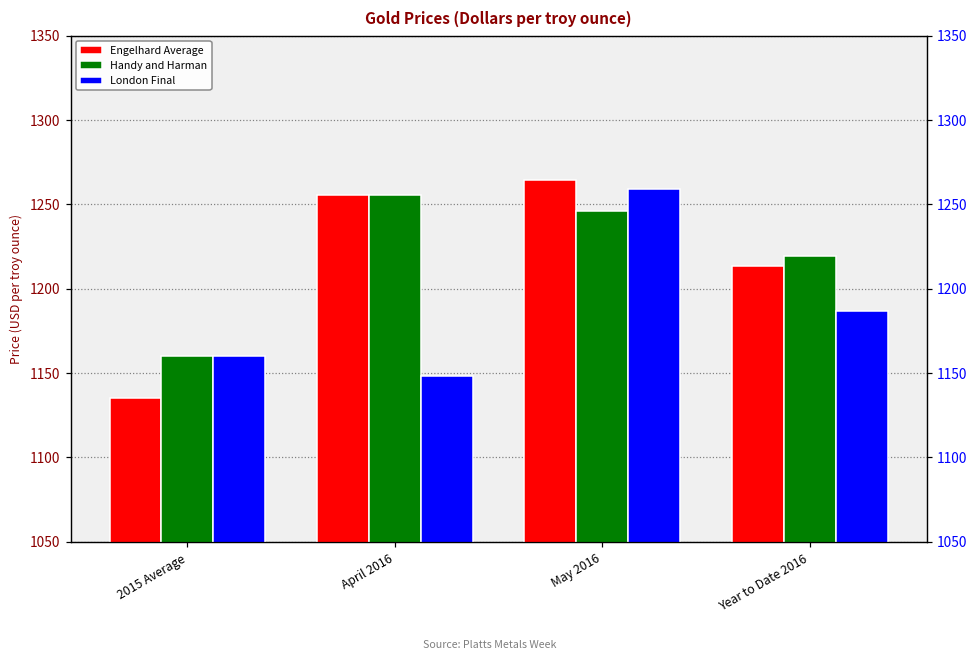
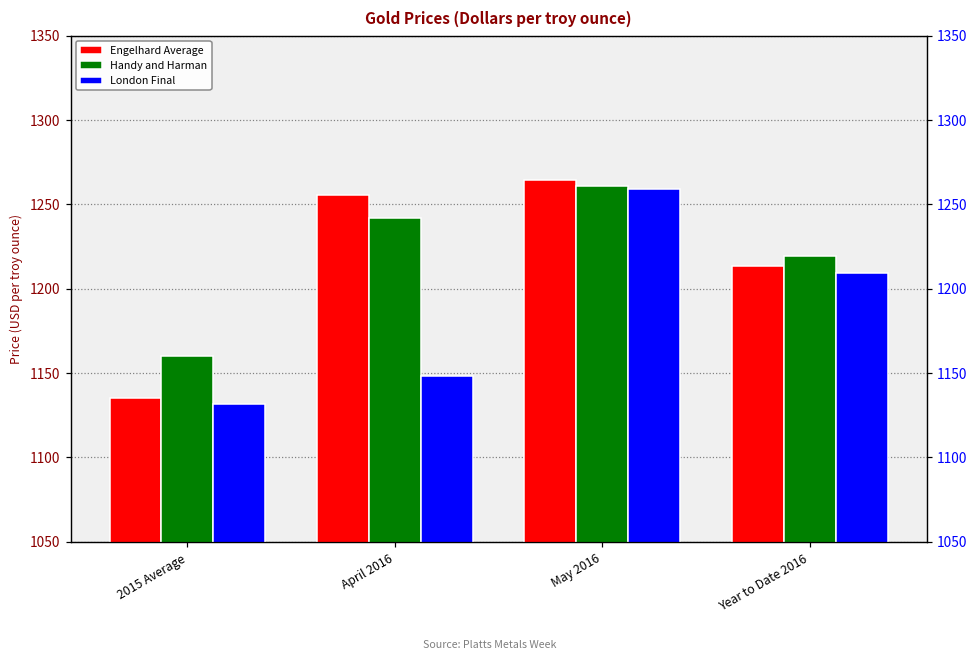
  {
    "Engelhard Average": {
      "2015 Average": 1135,
      "April 2016": 1256,
      "May 2016": 1265,
      "Year to Date 2016": 1213
    },
    "Handy and Harman": {
      "2015 Average": 1160,
-     "April 2016": 1256,
-     "May 2016": 1246,
+     "April 2016": 1242,
+     "May 2016": 1261,
      "Year to Date 2016": 1219
    },
    "London Final": {
-     "2015 Average": 1160,
+     "2015 Average": 1132,
      "April 2016": 1148,
      "May 2016": 1259,
-     "Year to Date 2016": 1187
+     "Year to Date 2016": 1210
    }
  }
